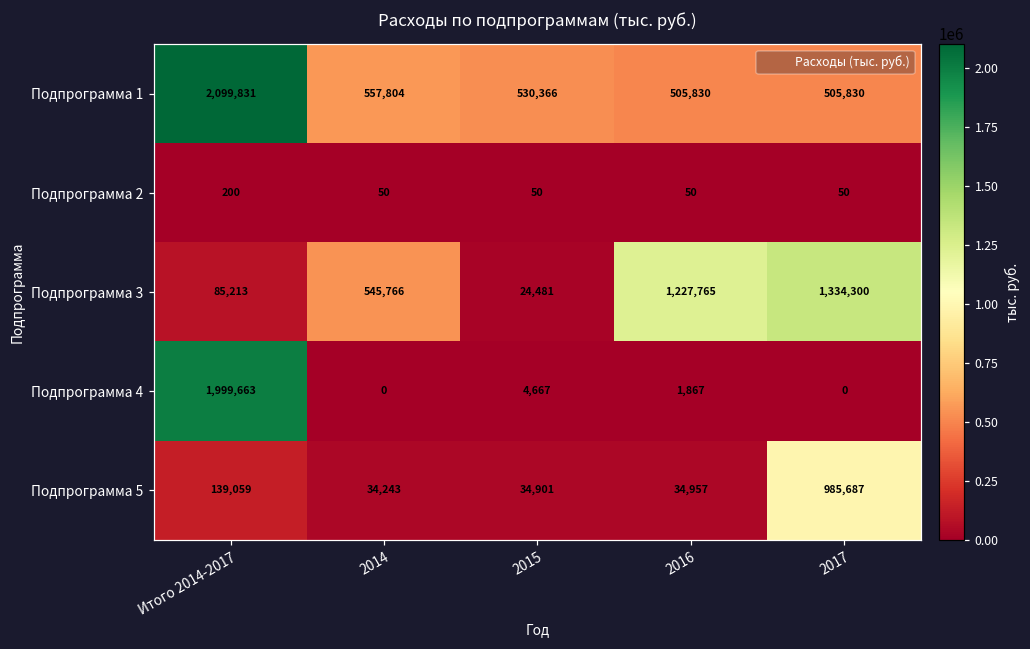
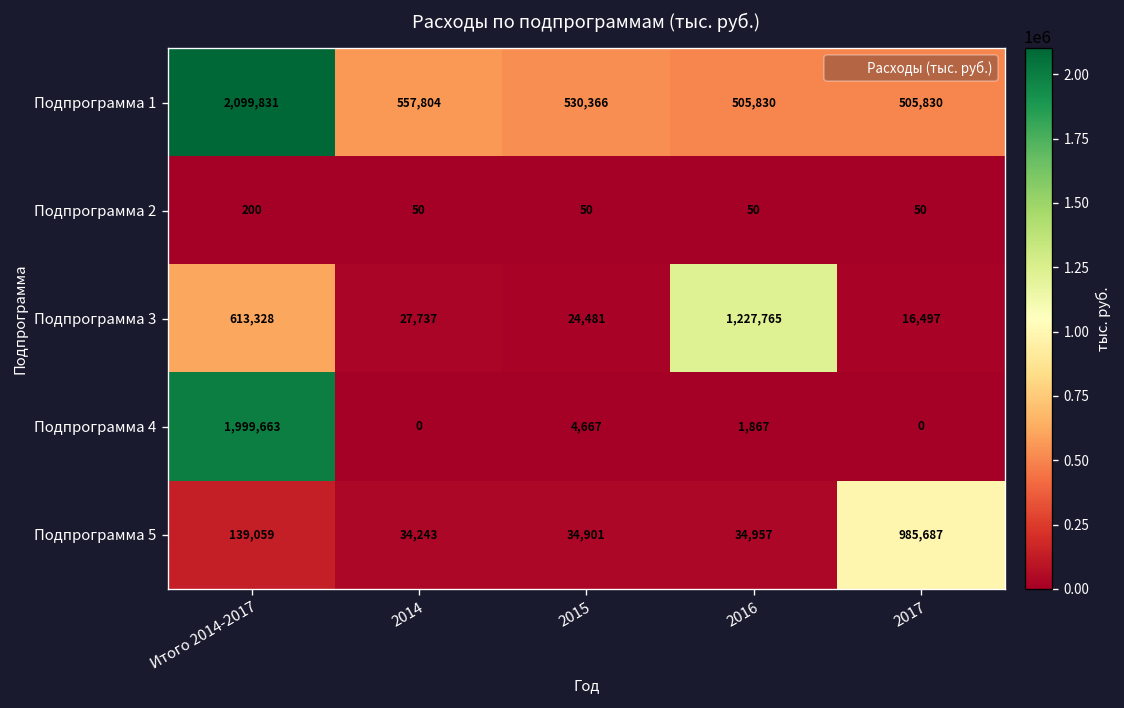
  {
    "Подпрограмма 1": {
      "Итого 2014-2017": "2,099,831",
      "2014": "557,804",
      "2015": "530,366",
      "2016": "505,830",
      "2017": "505,830"
    },
    "Подпрограмма 2": {
      "Итого 2014-2017": "200",
      "2014": "50",
      "2015": "50",
      "2016": "50",
      "2017": "50"
    },
    "Подпрограмма 3": {
-     "Итого 2014-2017": "85,213",
-     "2014": "545,766",
+     "Итого 2014-2017": "613,328",
+     "2014": "27,737",
      "2015": "24,481",
      "2016": "1,227,765",
-     "2017": "1,334,300"
+     "2017": "16,497"
    },
    "Подпрограмма 4": {
      "Итого 2014-2017": "1,999,663",
      "2014": "0",
      "2015": "4,667",
      "2016": "1,867",
      "2017": "0"
    },
    "Подпрограмма 5": {
      "Итого 2014-2017": "139,059",
      "2014": "34,243",
      "2015": "34,901",
      "2016": "34,957",
      "2017": "985,687"
    }
  }
